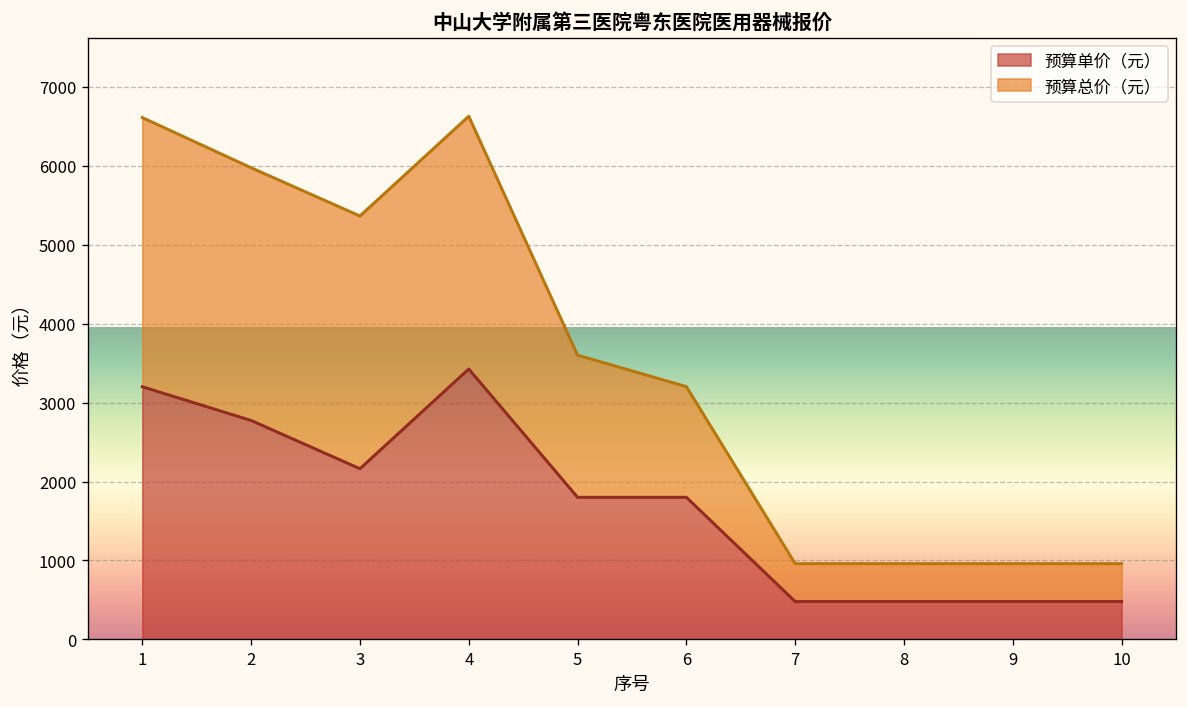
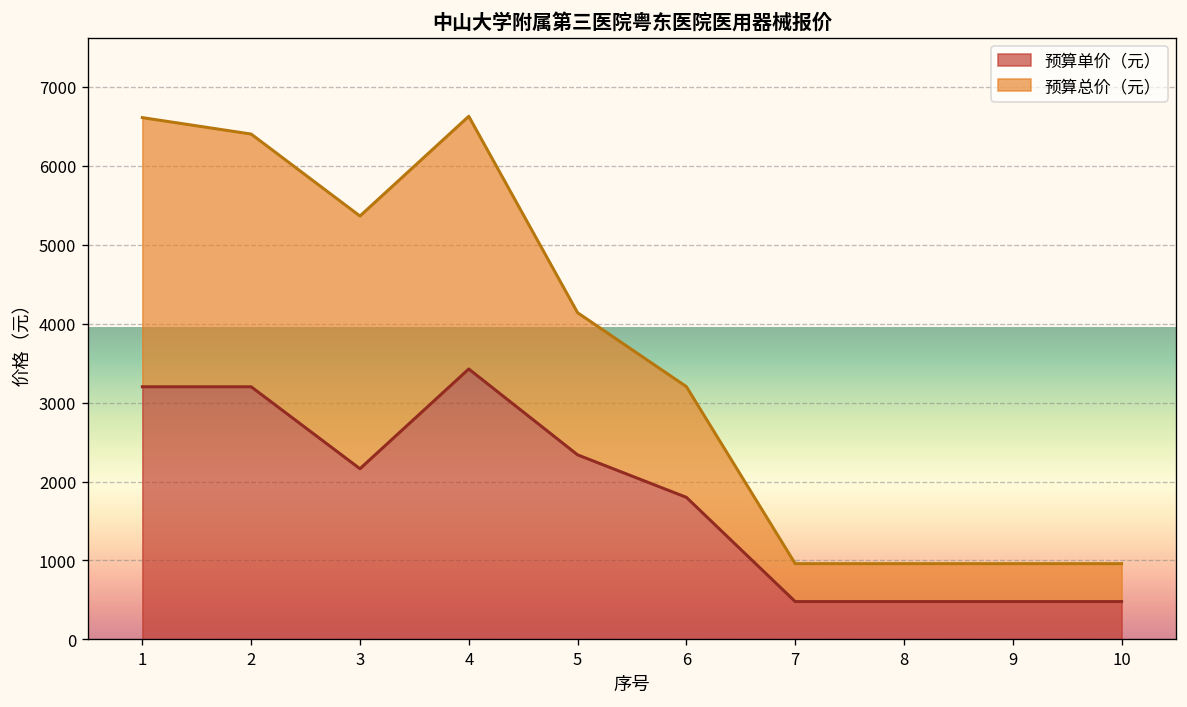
  {
    "预算单价（元）": {
      "1": 3200,
-     "2": 2800,
+     "2": 3200,
      "3": 2200,
      "4": 3400,
-     "5": 1800,
+     "5": 2300,
      "6": 1800,
      "7": 500,
      "8": 500,
      "9": 500,
      "10": 500
    },
    "预算总价（元）": {
      "1": 3400,
      "2": 3200,
      "3": 3200,
      "4": 3200,
      "5": 1800,
      "6": 1400,
      "7": 500,
      "8": 500,
      "9": 500,
      "10": 500
    }
  }
